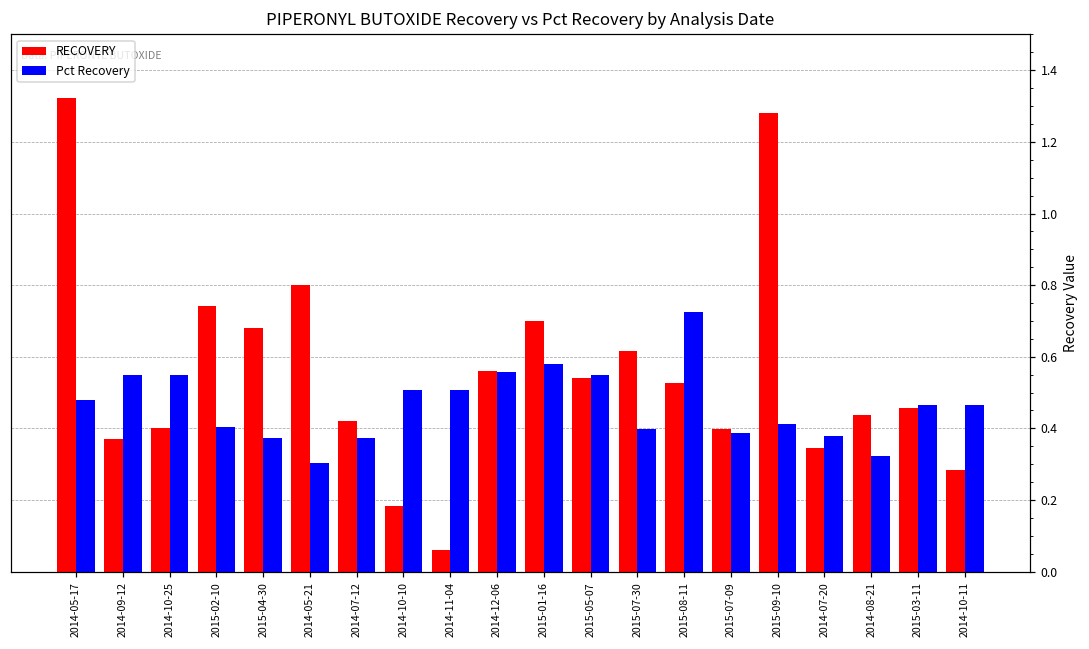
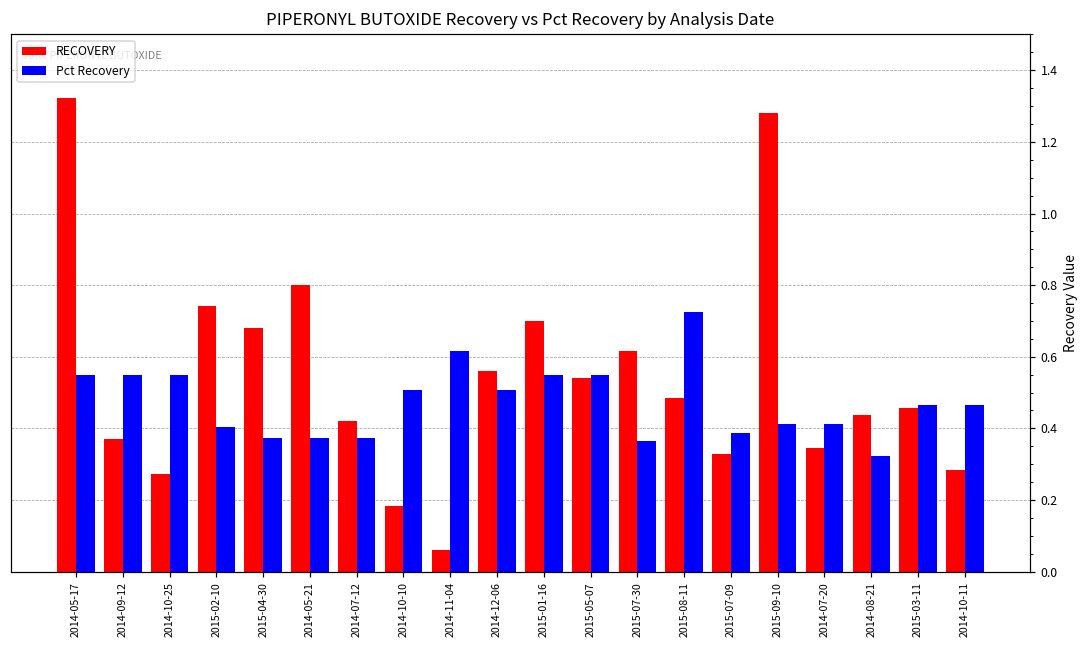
  {
    "RECOVERY": {
      "2014-05-17": 1.32,
      "2014-09-12": 0.37,
-     "2014-10-25": 0.40,
+     "2014-10-25": 0.27,
      "2015-02-10": 0.74,
      "2015-04-30": 0.68,
      "2014-05-21": 0.80,
      "2014-07-12": 0.42,
      "2014-10-10": 0.18,
      "2014-11-04": 0.06,
      "2014-12-06": 0.56,
      "2015-01-16": 0.70,
      "2015-05-07": 0.54,
      "2015-07-30": 0.62,
-     "2015-08-11": 0.53,
-     "2015-07-09": 0.40,
+     "2015-08-11": 0.48,
+     "2015-07-09": 0.33,
      "2015-09-10": 1.28,
      "2014-07-20": 0.34,
      "2014-08-21": 0.44,
      "2015-03-11": 0.46,
      "2014-10-11": 0.28
    },
    "Pct Recovery": {
-     "2014-05-17": 0.48,
+     "2014-05-17": 0.55,
      "2014-09-12": 0.55,
      "2014-10-25": 0.55,
      "2015-02-10": 0.41,
      "2015-04-30": 0.37,
-     "2014-05-21": 0.30,
+     "2014-05-21": 0.37,
      "2014-07-12": 0.37,
      "2014-10-10": 0.51,
-     "2014-11-04": 0.51,
-     "2014-12-06": 0.56,
-     "2015-01-16": 0.58,
+     "2014-11-04": 0.62,
+     "2014-12-06": 0.51,
+     "2015-01-16": 0.55,
      "2015-05-07": 0.55,
-     "2015-07-30": 0.40,
+     "2015-07-30": 0.36,
      "2015-08-11": 0.72,
      "2015-07-09": 0.39,
      "2015-09-10": 0.41,
-     "2014-07-20": 0.38,
+     "2014-07-20": 0.41,
      "2014-08-21": 0.32,
      "2015-03-11": 0.46,
      "2014-10-11": 0.46
    }
  }
